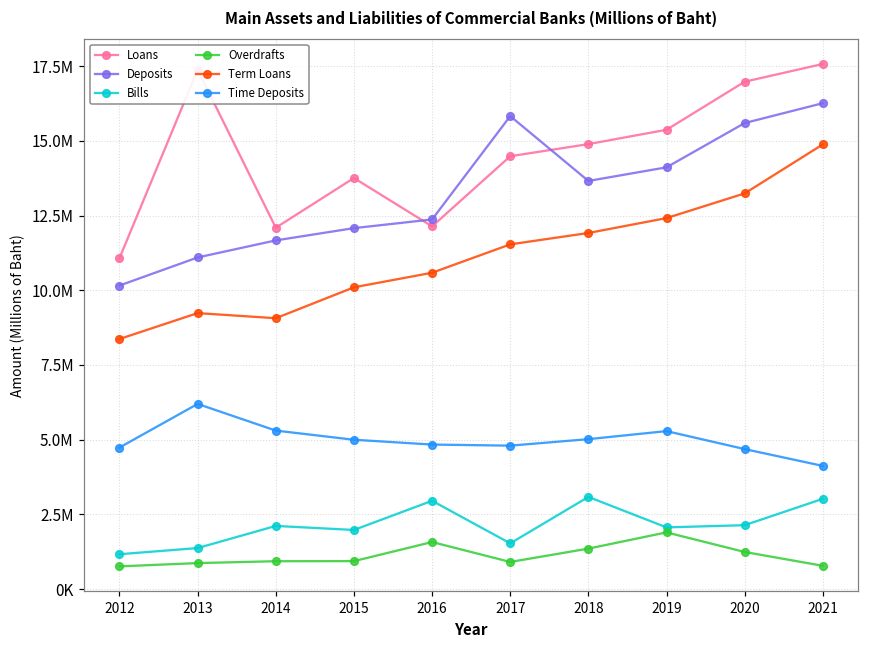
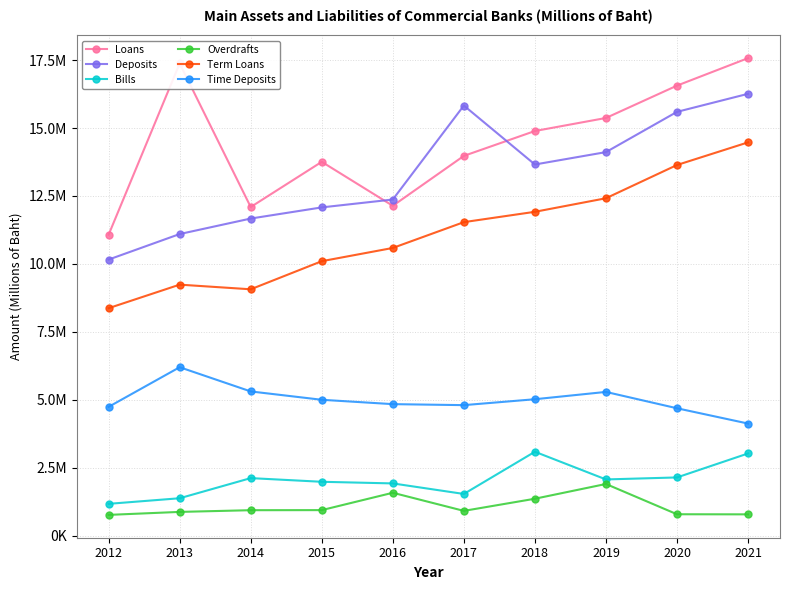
  {
    "Loans": {
      "2012": 11100000,
      "2014": 12100000,
      "2015": 13800000,
      "2016": 12100000,
-     "2017": 14500000,
+     "2017": 14000000,
      "2018": 14900000,
      "2019": 15400000,
-     "2020": 17000000,
+     "2020": 16600000,
      "2021": 17600000
    },
    "Deposits": {
      "2012": 10200000,
      "2013": 11100000,
      "2014": 11700000,
      "2015": 12100000,
      "2016": 12400000,
      "2017": 15800000,
      "2018": 13700000,
      "2019": 14100000,
      "2020": 15600000,
      "2021": 16300000
    },
    "Bills": {
      "2012": 1200000,
      "2013": 1400000,
      "2014": 2100000,
      "2015": 2000000,
-     "2016": 3000000,
+     "2016": 1900000,
      "2017": 1500000,
      "2018": 3100000,
      "2019": 2100000,
      "2020": 2100000,
      "2021": 3000000
    },
    "Overdrafts": {
      "2012": 800000,
      "2013": 900000,
      "2014": 900000,
      "2015": 900000,
      "2016": 1600000,
      "2017": 900000,
      "2018": 1400000,
      "2019": 1900000,
-     "2020": 1200000,
+     "2020": 800000,
      "2021": 800000
    },
    "Term Loans": {
      "2012": 8400000,
      "2013": 9200000,
      "2014": 9100000,
      "2015": 10100000,
      "2016": 10600000,
      "2017": 11500000,
      "2018": 11900000,
      "2019": 12400000,
-     "2020": 13200000,
-     "2021": 14900000
+     "2020": 13600000,
+     "2021": 14500000
    },
    "Time Deposits": {
      "2012": 4700000,
      "2013": 6200000,
      "2014": 5300000,
      "2015": 5000000,
      "2016": 4800000,
      "2017": 4800000,
      "2018": 5000000,
      "2019": 5300000,
      "2020": 4700000,
      "2021": 4100000
    }
  }
